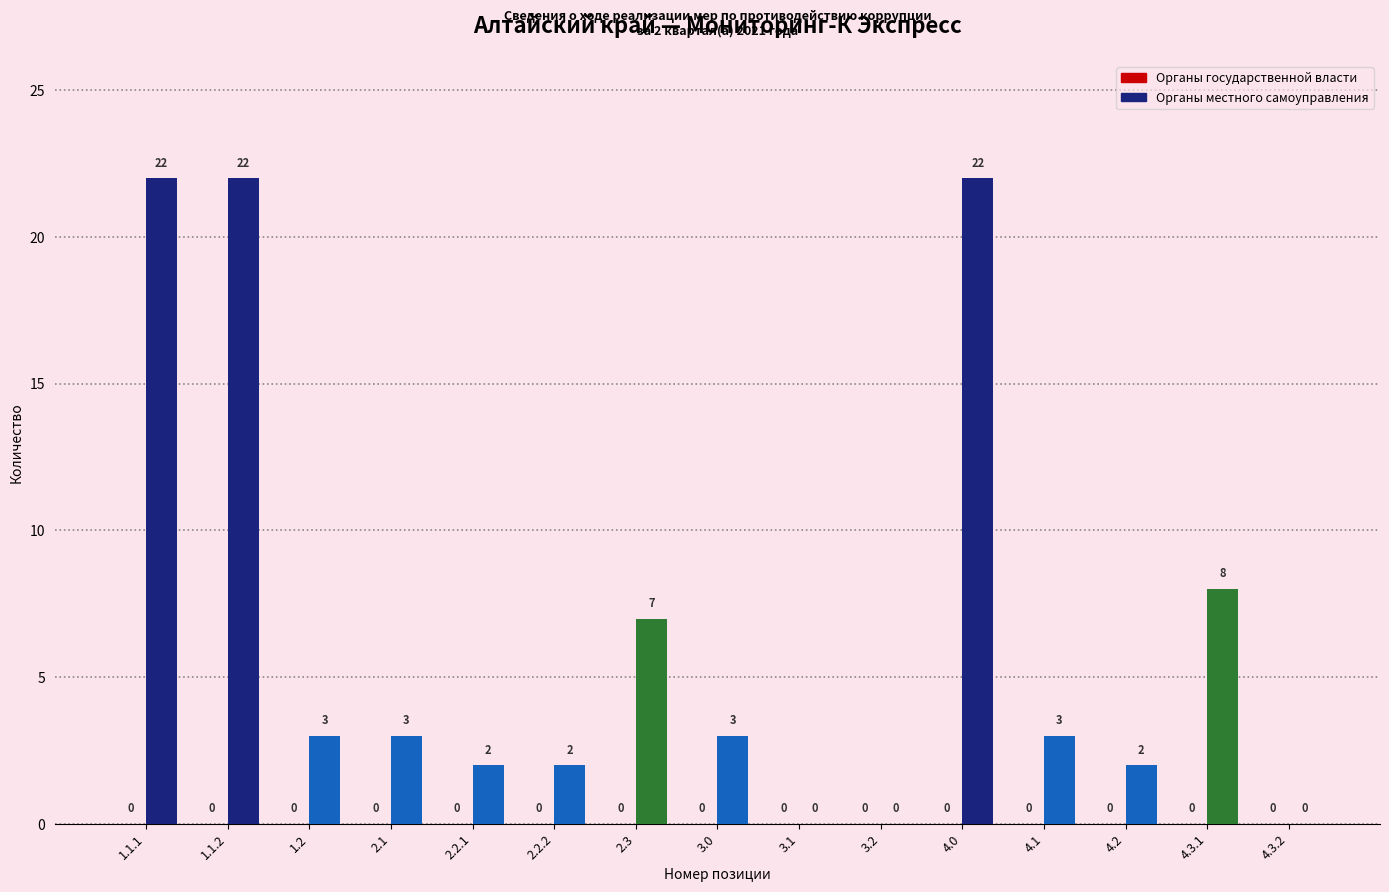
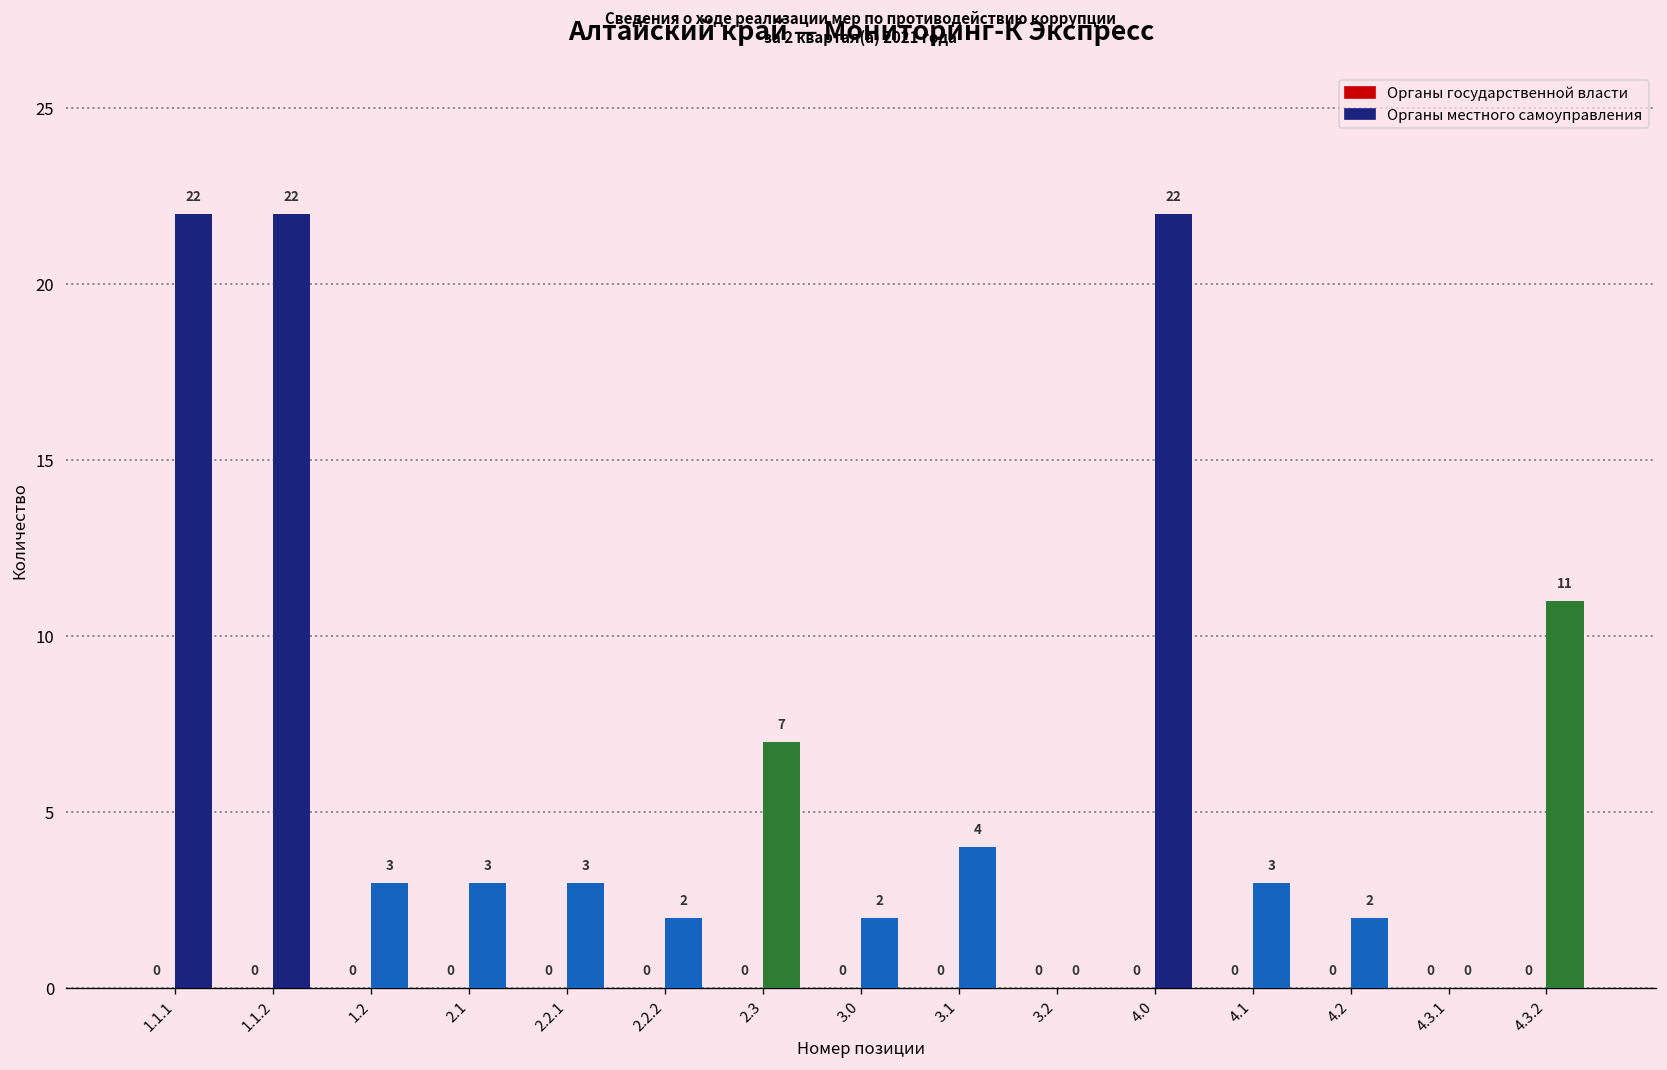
  {
    "Органы государственной власти": {
      "1.1.1": 0,
      "1.1.2": 0,
      "1.2": 0,
      "2.1": 0,
      "2.2.1": 0,
      "2.2.2": 0,
      "2.3": 0,
      "3.0": 0,
      "3.1": 0,
      "3.2": 0,
      "4.0": 0,
      "4.1": 0,
      "4.2": 0,
      "4.3.1": 0,
      "4.3.2": 0
    },
    "Органы местного самоуправления": {
      "1.1.1": 22,
      "1.1.2": 22,
      "1.2": 3,
      "2.1": 3,
-     "2.2.1": 2,
+     "2.2.1": 3,
      "2.2.2": 2,
      "2.3": 7,
-     "3.0": 3,
-     "3.1": 0,
+     "3.0": 2,
+     "3.1": 4,
      "3.2": 0,
      "4.0": 22,
      "4.1": 3,
      "4.2": 2,
-     "4.3.1": 8,
-     "4.3.2": 0
+     "4.3.1": 0,
+     "4.3.2": 11
    }
  }
